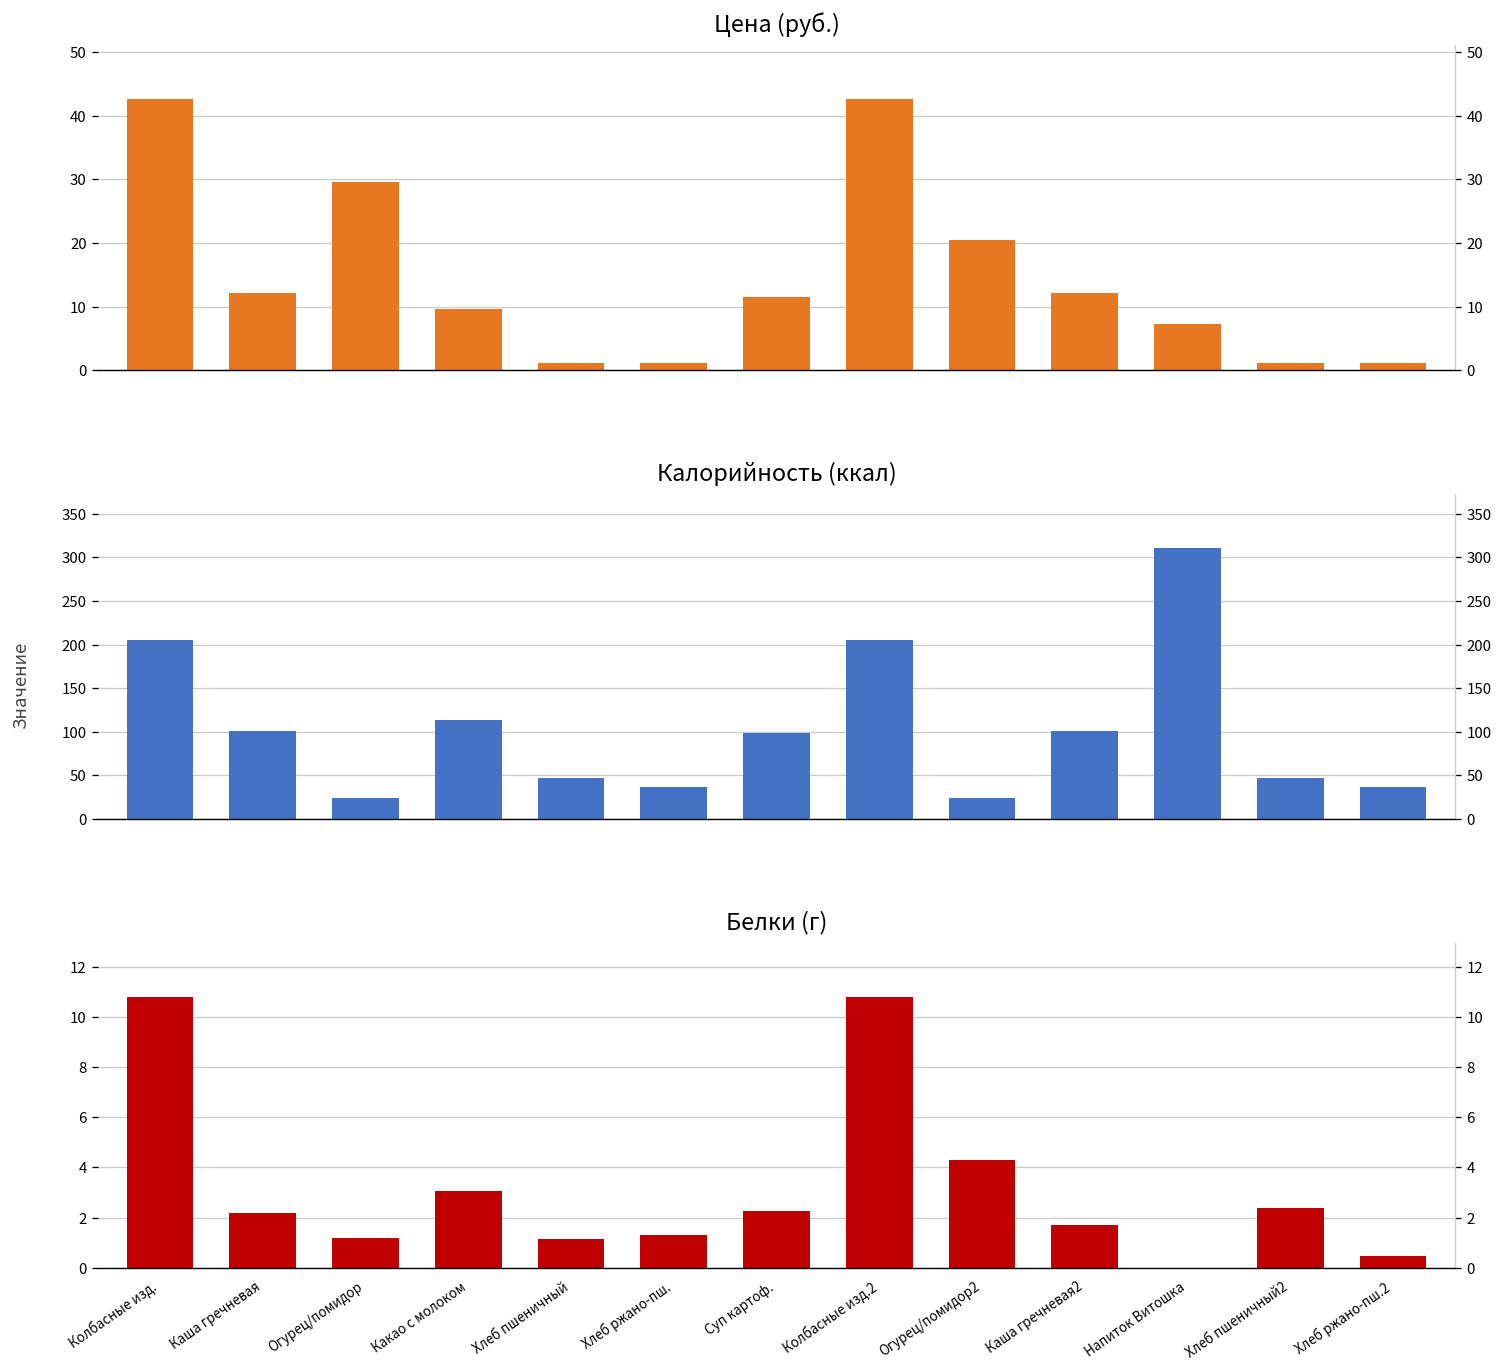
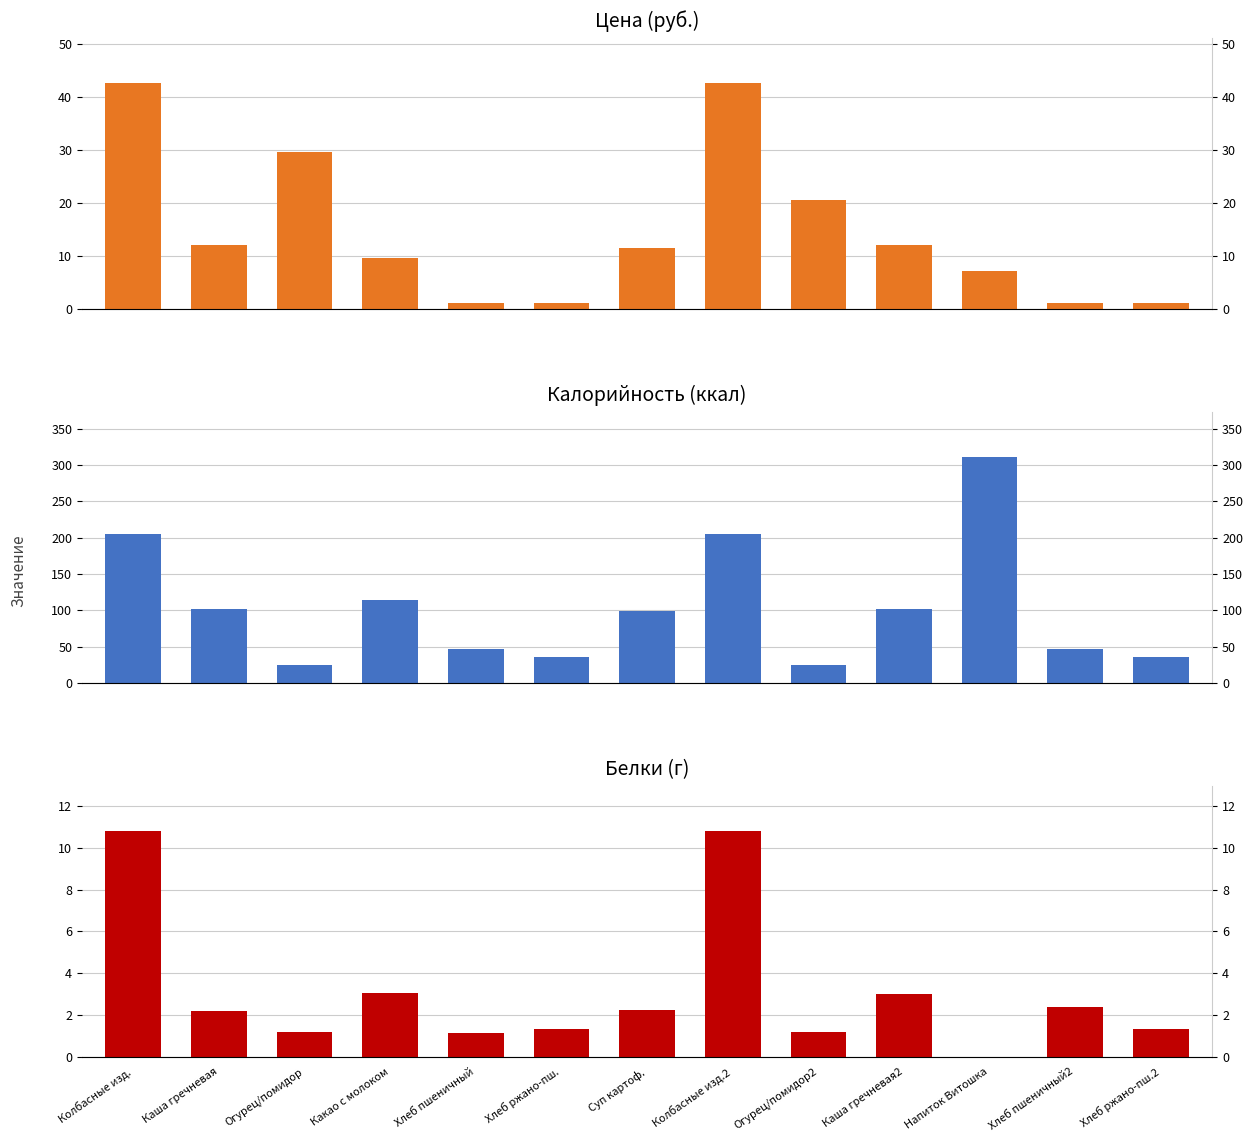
  {
    "Белки (г)": {
      "Колбасные изд.": 10.8,
      "Каша гречневая": 2.2,
      "Огурец/помидор": 1.2,
      "Какао с молоком": 3.1,
      "Хлеб пшеничный": 1.1,
      "Хлеб ржано-пш.": 1.3,
      "Суп картоф.": 2.3,
      "Колбасные изд.2": 10.8,
-     "Огурец/помидор2": 4.3,
-     "Каша гречневая2": 1.7,
+     "Огурец/помидор2": 1.2,
+     "Каша гречневая2": 3.0,
      "Напиток Витошка": 0.0,
      "Хлеб пшеничный2": 2.4,
-     "Хлеб ржано-пш.2": 0.5
+     "Хлеб ржано-пш.2": 1.3
    }
  }
